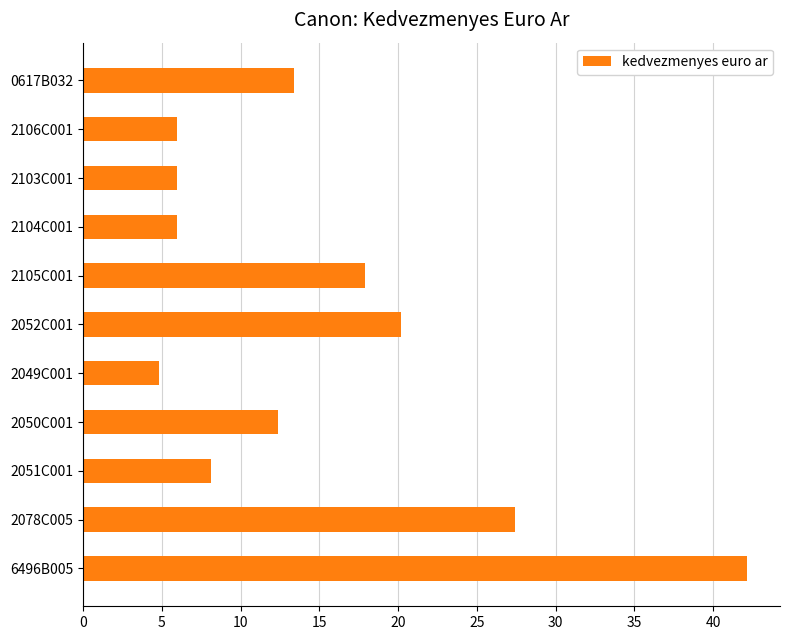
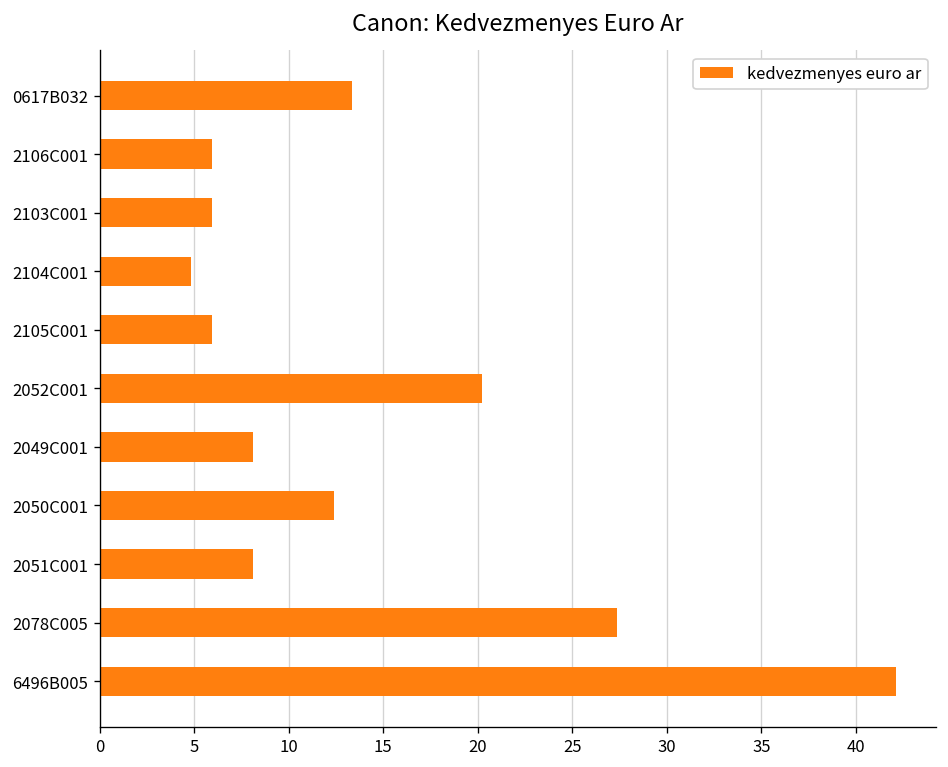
  {
    "0617B032": 13.4,
    "2106C001": 6.0,
    "2103C001": 6.0,
-   "2104C001": 6.0,
-   "2105C001": 17.9,
+   "2104C001": 4.8,
+   "2105C001": 6.0,
    "2052C001": 20.2,
-   "2049C001": 4.8,
+   "2049C001": 8.1,
    "2050C001": 12.4,
    "2051C001": 8.1,
    "2078C005": 27.4,
    "6496B005": 42.1
  }
